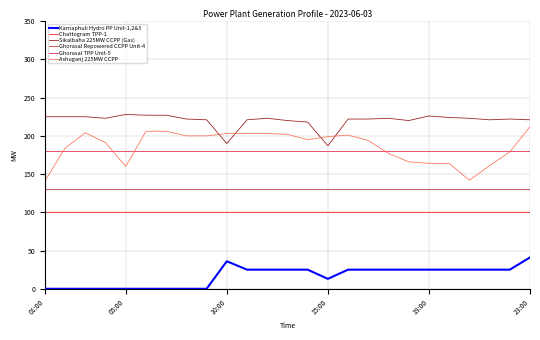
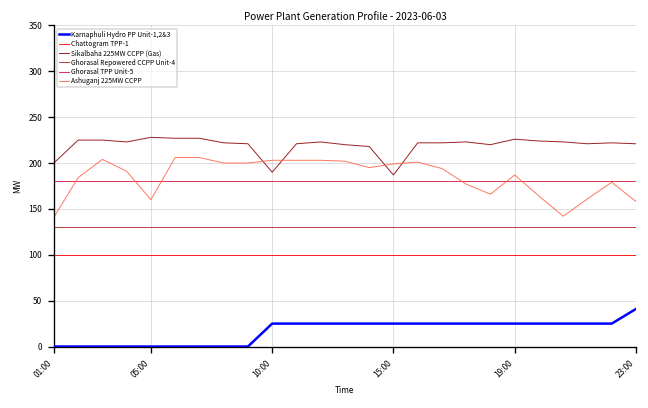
  {
    "Karnaphuli Hydro PP Unit-1,2&3": {
      "01:00": 0,
      "05:00": 0,
-     "10:00": 40,
-     "15:00": 10,
+     "10:00": 30,
+     "15:00": 30,
      "19:00": 30,
      "23:00": 40
    },
    "Chattogram TPP-1": {
      "01:00": 100,
      "05:00": 100,
      "10:00": 100,
      "15:00": 100,
      "19:00": 100,
      "23:00": 100
    },
    "Sikalbaha 225MW CCPP (Gas)": {
-     "01:00": 230,
+     "01:00": 200,
      "05:00": 230,
      "10:00": 190,
      "15:00": 190,
      "19:00": 230,
      "23:00": 220
    },
    "Ashuganj 225MW CCPP": {
      "01:00": 140,
      "05:00": 160,
      "10:00": 200,
      "15:00": 200,
-     "19:00": 160,
-     "23:00": 210
+     "19:00": 190,
+     "23:00": 160
    }
  }
